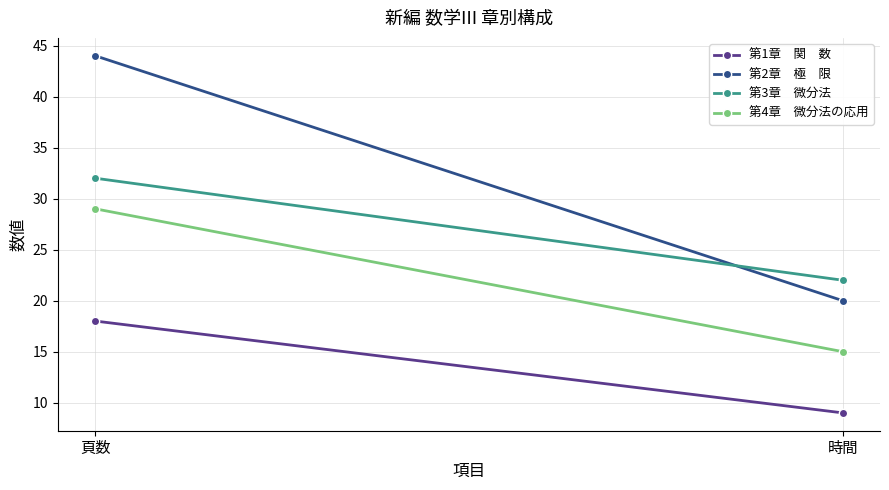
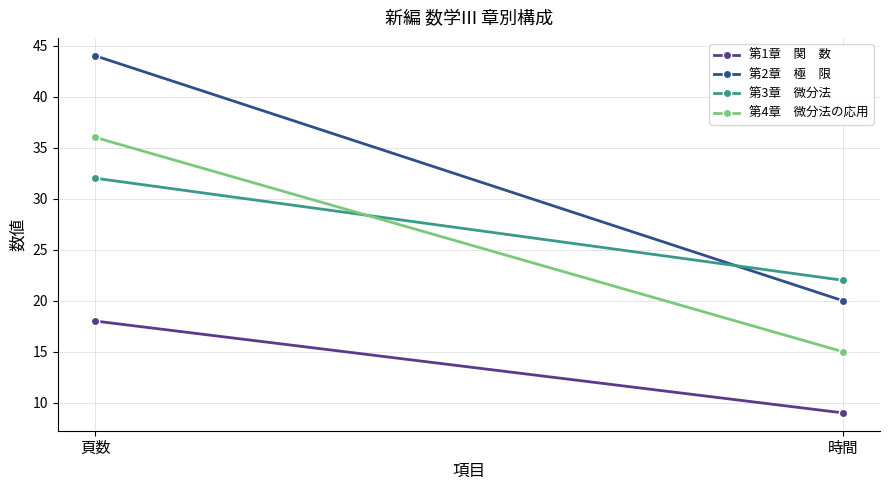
  {
    "第3章 微分法": {
      "頁数": 32,
      "時間": 22
    },
    "第4章 微分法の応用": {
-     "頁数": 29,
+     "頁数": 36,
      "時間": 15
    }
  }
